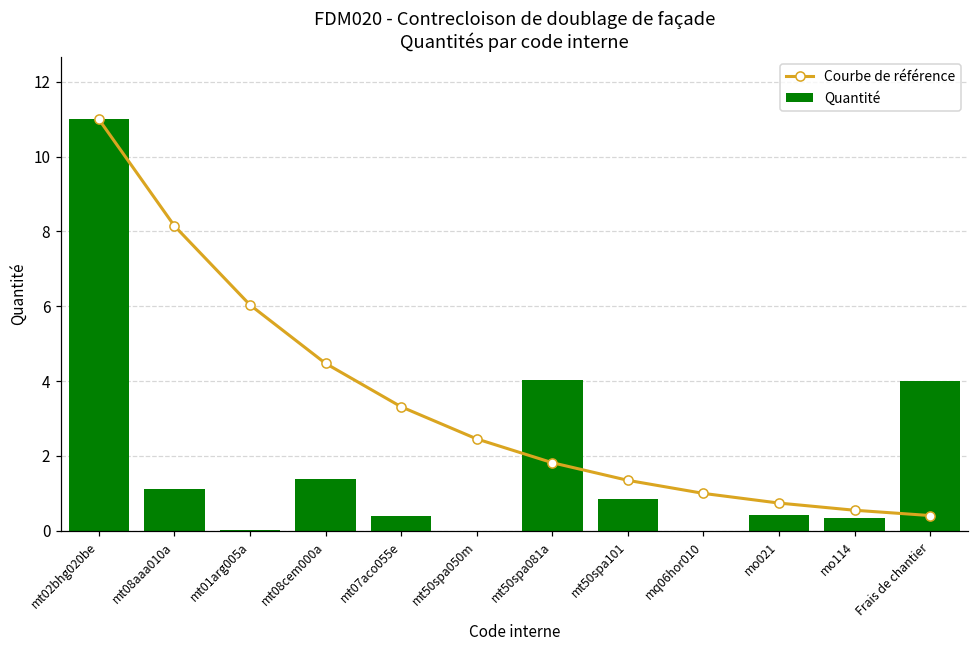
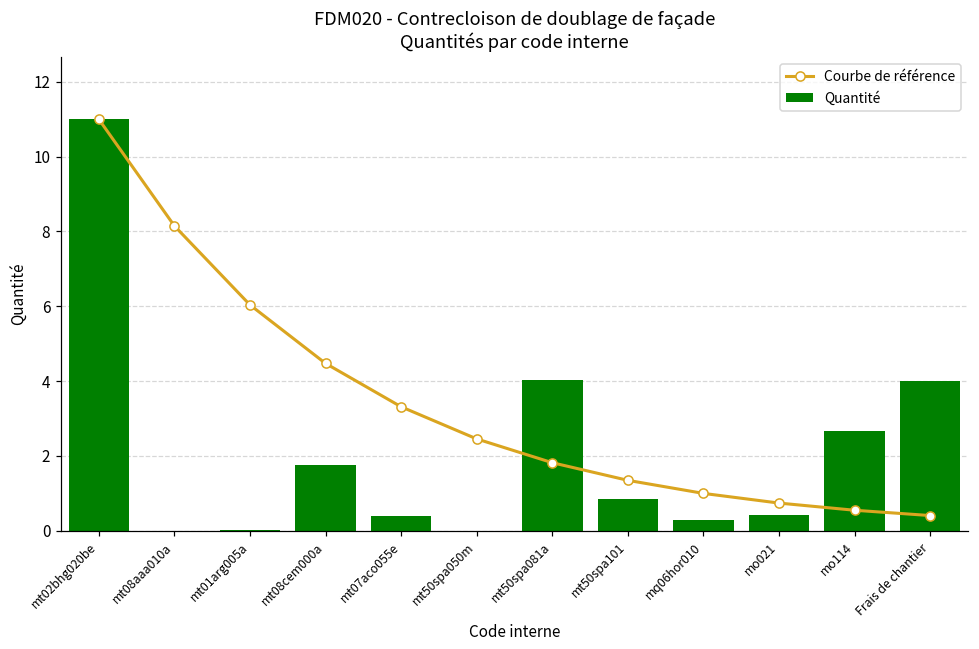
  {
    "Courbe de référence": {
      "mt02bhg020be": 11.0,
      "mt08aaa010a": 8.1,
      "mt01arg005a": 6.0,
      "mt08cem000a": 4.5,
      "mt07aco055e": 3.3,
      "mt50spa050m": 2.5,
      "mt50spa081a": 1.8,
      "mt50spa101": 1.3,
      "mq06hor010": 1.0,
      "mo021": 0.7,
      "mo114": 0.5,
      "Frais de chantier": 0.4
    },
    "Quantité": {
      "mt02bhg020be": 11.0,
-     "mt08aaa010a": 1.1,
-     "mt08cem000a": 1.4,
+     "mt08aaa010a": 0.0,
+     "mt08cem000a": 1.8,
      "mt07aco055e": 0.4,
      "mt50spa081a": 4.0,
      "mt50spa101": 0.8,
-     "mq06hor010": 0.0,
+     "mq06hor010": 0.3,
      "mo021": 0.4,
-     "mo114": 0.3,
+     "mo114": 2.7,
      "Frais de chantier": 4.0
    }
  }
